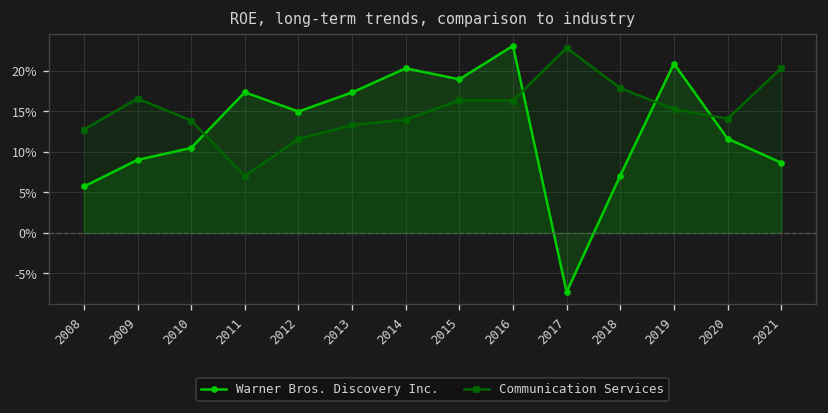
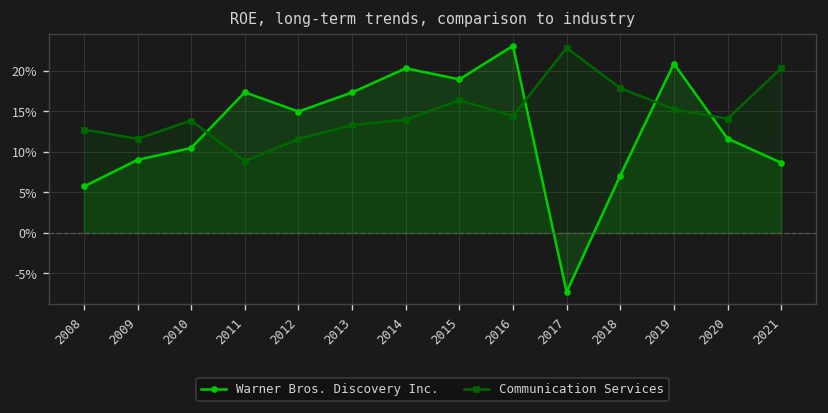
  {
    "Communication Services": {
      "2008": "13%",
-     "2009": "17%",
+     "2009": "12%",
      "2010": "14%",
-     "2011": "7%",
+     "2011": "9%",
      "2012": "12%",
      "2013": "13%",
      "2014": "14%",
      "2015": "16%",
-     "2016": "16%",
+     "2016": "14%",
      "2017": "23%",
      "2018": "18%",
      "2019": "15%",
      "2020": "14%",
      "2021": "20%"
    }
  }
